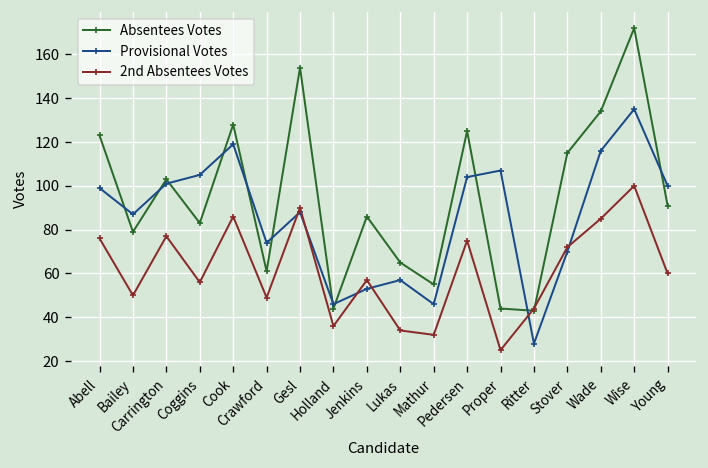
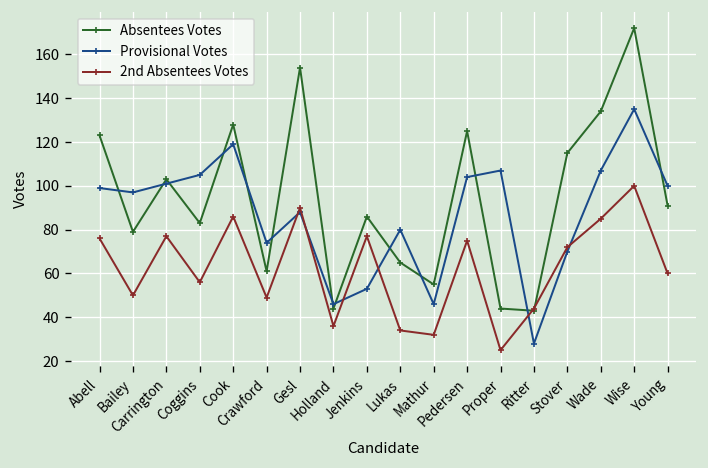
  {
    "Absentees Votes": {
      "Abell": 123,
      "Bailey": 79,
      "Carrington": 103,
      "Coggins": 83,
      "Cook": 128,
      "Crawford": 61,
      "Gesl": 154,
      "Holland": 44,
      "Jenkins": 86,
      "Lukas": 65,
      "Mathur": 55,
      "Pedersen": 125,
      "Proper": 44,
      "Stover": 115,
      "Wade": 134,
      "Wise": 172,
      "Young": 91
    },
    "Provisional Votes": {
      "Abell": 99,
-     "Bailey": 87,
+     "Bailey": 97,
      "Carrington": 101,
      "Coggins": 105,
      "Cook": 119,
      "Crawford": 74,
      "Gesl": 88,
      "Holland": 46,
      "Jenkins": 53,
-     "Lukas": 57,
+     "Lukas": 80,
      "Mathur": 46,
      "Pedersen": 104,
      "Proper": 107,
      "Ritter": 28,
      "Stover": 70,
-     "Wade": 116,
+     "Wade": 107,
      "Wise": 135,
      "Young": 100
    },
    "2nd Absentees Votes": {
      "Abell": 76,
      "Bailey": 50,
      "Carrington": 77,
      "Coggins": 56,
      "Cook": 86,
      "Crawford": 49,
      "Gesl": 90,
      "Holland": 36,
-     "Jenkins": 57,
+     "Jenkins": 77,
      "Lukas": 34,
      "Mathur": 32,
      "Pedersen": 75,
      "Proper": 25,
      "Stover": 72,
      "Wade": 85,
      "Wise": 100,
      "Young": 60
    }
  }
